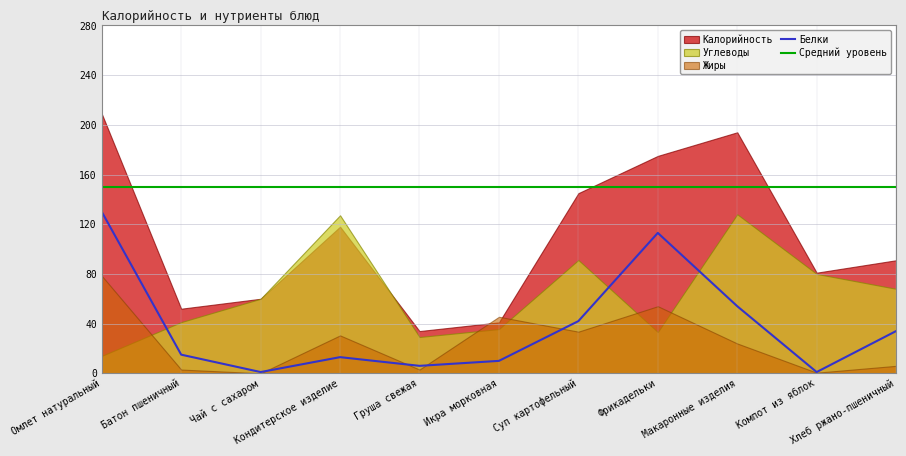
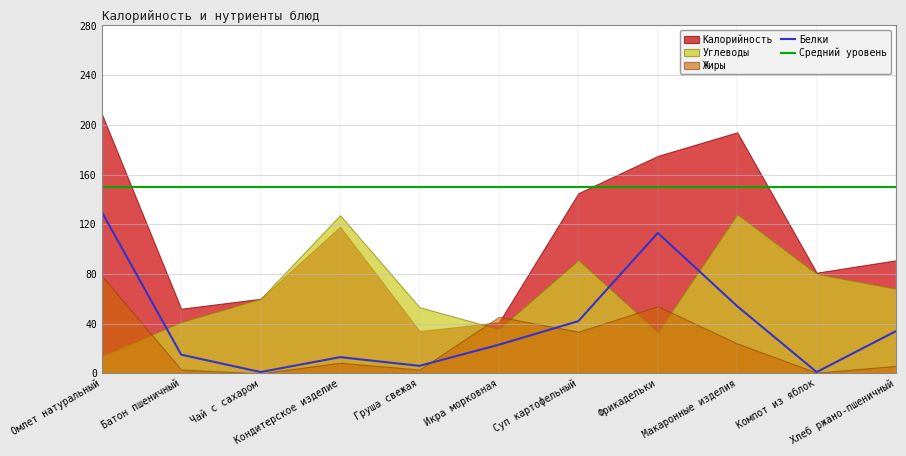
  {
    "Белки": {
      "Омлет натуральный": 130,
      "Батон пшеничный": 15,
      "Кондитерское изделие": 13,
      "Груша свежая": 6,
-     "Икра морковная": 10,
+     "Икра морковная": 23,
      "Суп картофельный": 42,
      "Фрикадельки": 113,
      "Макаронные изделия": 54,
      "Хлеб ржано-пшеничный": 34
    },
    "Калорийность": {
      "Омлет натуральный": 209,
      "Батон пшеничный": 52,
      "Кондитерское изделие": 118,
      "Груша свежая": 34,
      "Икра морковная": 41,
      "Суп картофельный": 145,
      "Фрикадельки": 175,
      "Макаронные изделия": 194,
      "Хлеб ржано-пшеничный": 91
    },
    "Углеводы": {
      "Омлет натуральный": 14,
      "Батон пшеничный": 41,
      "Кондитерское изделие": 127,
-     "Груша свежая": 29,
+     "Груша свежая": 53,
      "Икра морковная": 36,
      "Суп картофельный": 91,
      "Фрикадельки": 33,
      "Макаронные изделия": 128,
      "Хлеб ржано-пшеничный": 68
    },
    "Жиры": {
      "Омлет натуральный": 79,
      "Батон пшеничный": 3,
-     "Кондитерское изделие": 31,
+     "Кондитерское изделие": 9,
      "Груша свежая": 3,
      "Икра морковная": 46,
      "Суп картофельный": 34,
      "Фрикадельки": 54,
      "Макаронные изделия": 24,
      "Хлеб ржано-пшеничный": 6
    }
  }
